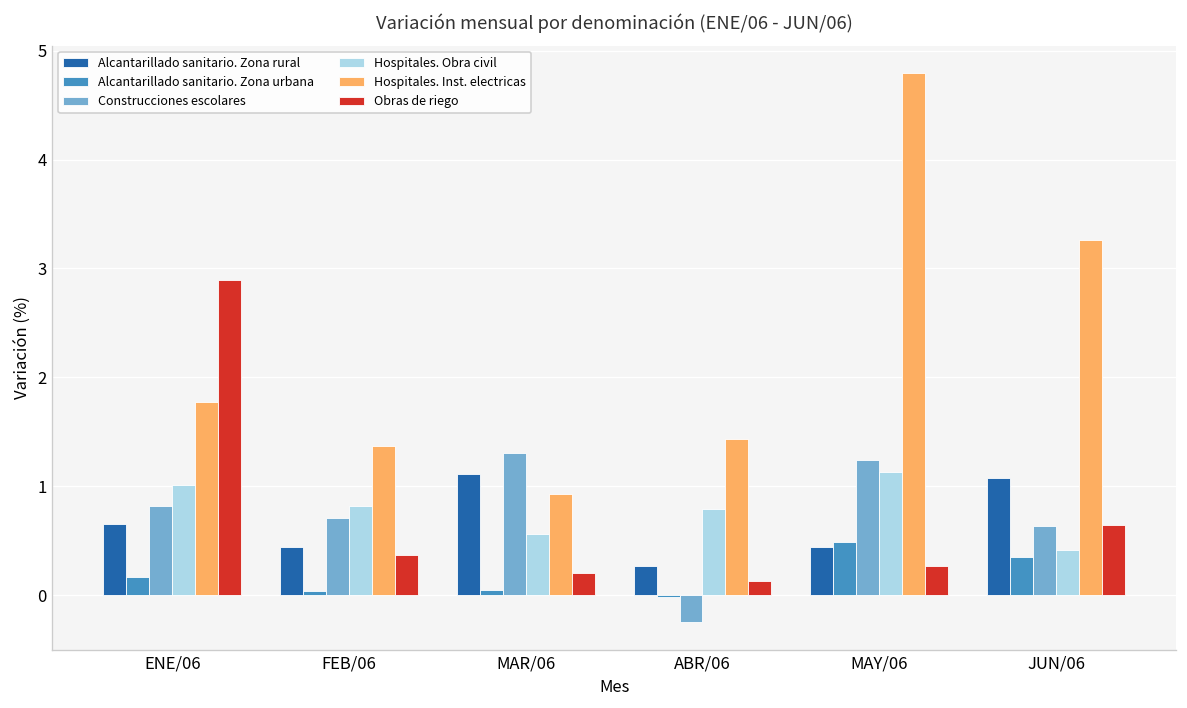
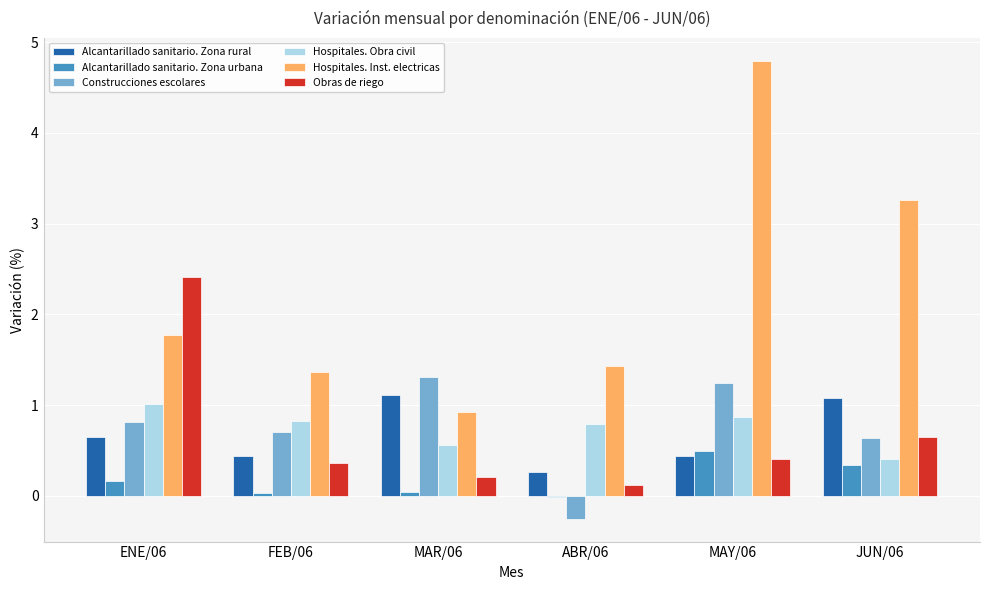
  {
    "Alcantarillado sanitario. Zona rural": {
      "ENE/06": 0.7,
      "FEB/06": 0.4,
      "MAR/06": 1.1,
      "ABR/06": 0.3,
      "MAY/06": 0.4,
      "JUN/06": 1.1
    },
    "Hospitales. Obra civil": {
      "ENE/06": 1.0,
      "FEB/06": 0.8,
      "MAR/06": 0.6,
      "ABR/06": 0.8,
-     "MAY/06": 1.1,
+     "MAY/06": 0.9,
      "JUN/06": 0.4
    },
    "Hospitales. Inst. electricas": {
      "ENE/06": 1.8,
      "FEB/06": 1.4,
      "MAR/06": 0.9,
      "ABR/06": 1.4,
      "MAY/06": 4.8,
      "JUN/06": 3.3
    },
    "Obras de riego": {
-     "ENE/06": 2.9,
+     "ENE/06": 2.4,
      "FEB/06": 0.4,
      "MAR/06": 0.2,
      "ABR/06": 0.1,
-     "MAY/06": 0.3,
+     "MAY/06": 0.4,
      "JUN/06": 0.6
    }
  }
